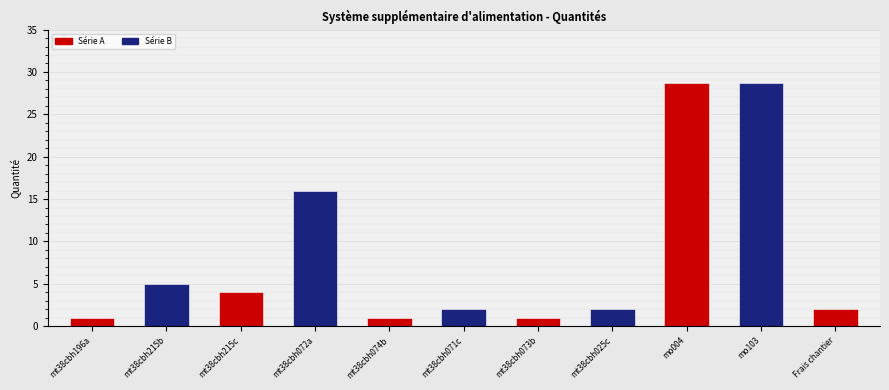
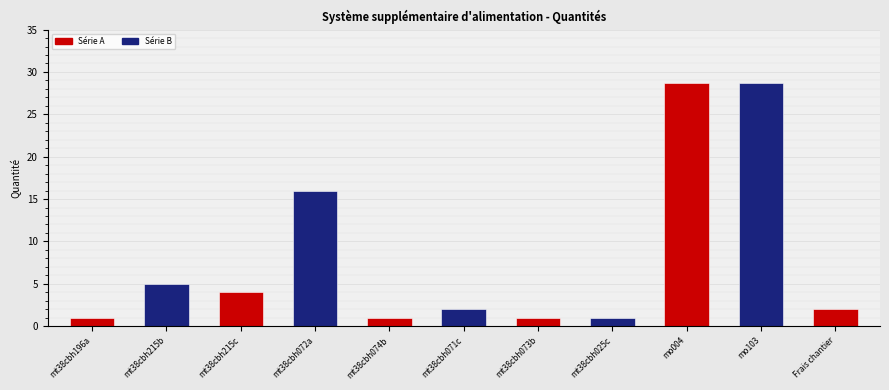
  {
    "mt38cbh196a": 1,
    "mt38cbh215b": 5,
    "mt38cbh215c": 4,
    "mt38cbh072a": 16,
    "mt38cbh074b": 1,
    "mt38cbh071c": 2,
    "mt38cbh073b": 1,
-   "mt38cbh025c": 2,
+   "mt38cbh025c": 1,
    "mo004": 29,
    "mo103": 29,
    "Frais chantier": 2
  }
